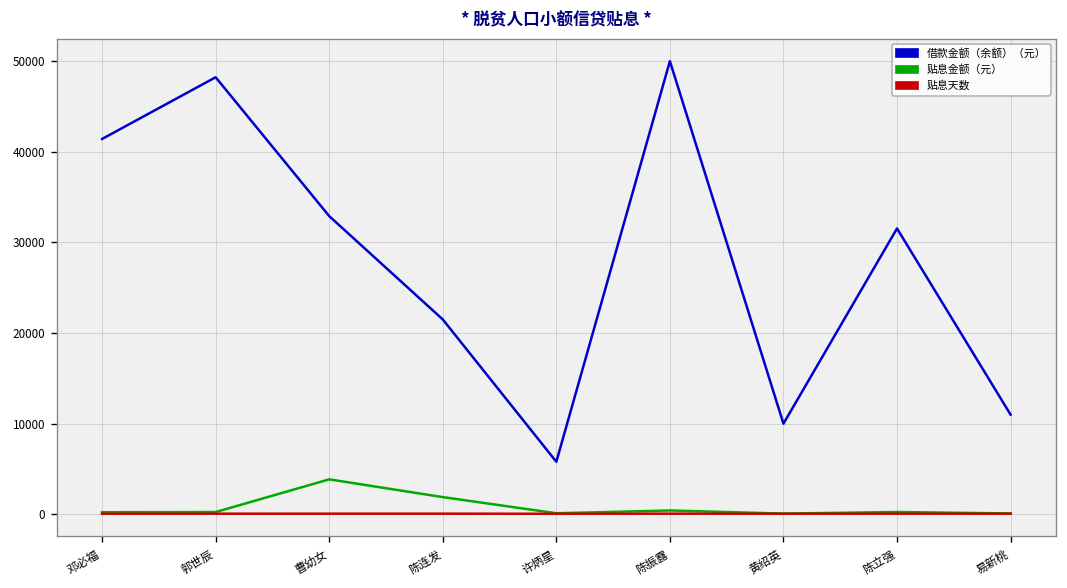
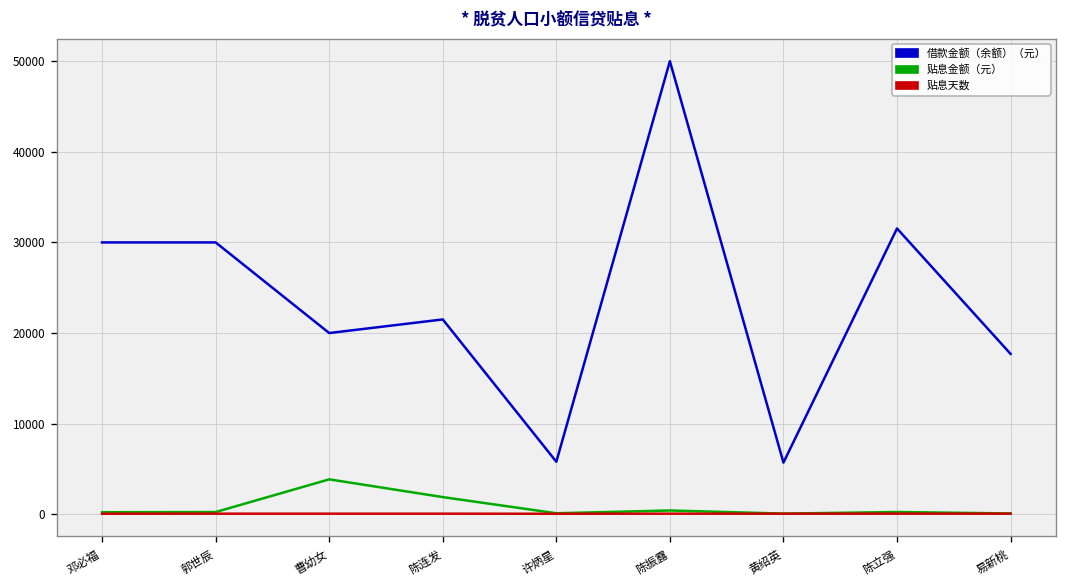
  {
    "借款金额（余额）（元）": {
-     "邓必福": 41000,
-     "郭世辰": 48000,
-     "曹幼女": 33000,
+     "邓必福": 30000,
+     "郭世辰": 30000,
+     "曹幼女": 20000,
      "陈连发": 22000,
      "许炳星": 6000,
      "陈振露": 50000,
-     "黄绍英": 10000,
+     "黄绍英": 6000,
      "陈立强": 32000,
-     "易新桃": 11000
+     "易新桃": 18000
    },
    "贴息金额（元）": {
      "曹幼女": 4000,
      "陈连发": 2000,
      "陈振露": 0
    },
    "贴息天数": {
      "曹幼女": 0,
      "陈连发": 0,
      "陈振露": 0
    }
  }
